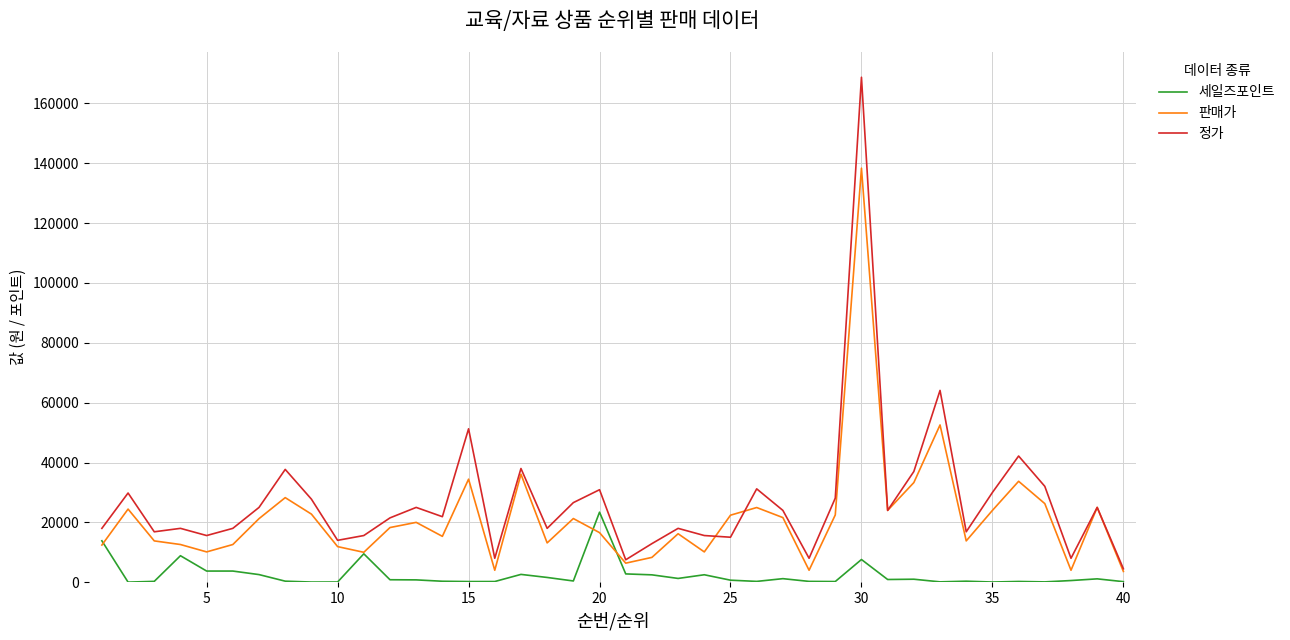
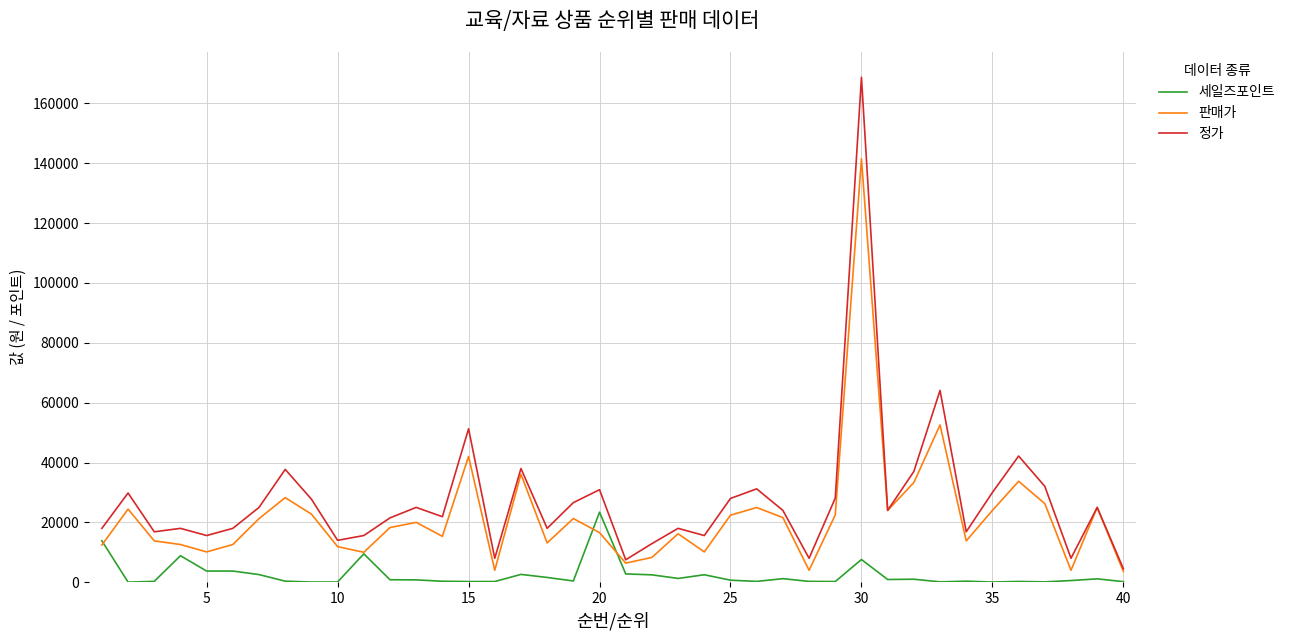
  {
    "세일즈포인트": {
      "5": 4000,
      "10": 0,
      "15": 0,
      "20": 23000,
      "25": 1000,
      "30": 8000,
      "35": 0,
      "40": 0
    },
    "판매가": {
      "5": 10000,
      "10": 12000,
-     "15": 34000,
+     "15": 42000,
      "20": 17000,
      "25": 22000,
-     "30": 138000,
+     "30": 142000,
      "35": 24000,
      "40": 4000
    },
    "정가": {
      "5": 16000,
      "10": 14000,
      "15": 51000,
      "20": 31000,
-     "25": 15000,
+     "25": 28000,
      "30": 169000,
      "35": 30000,
      "40": 5000
    }
  }
